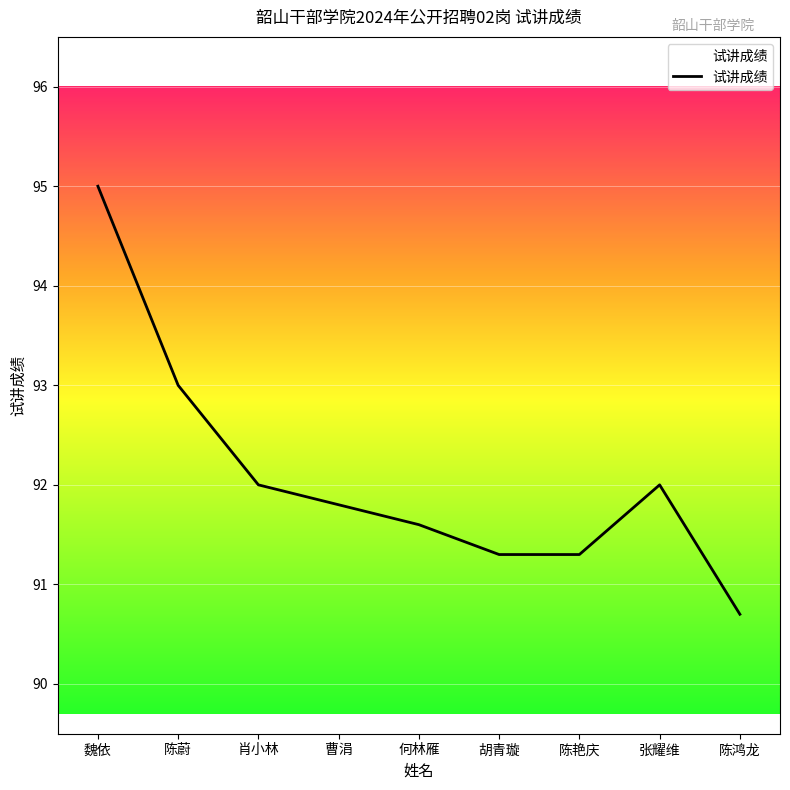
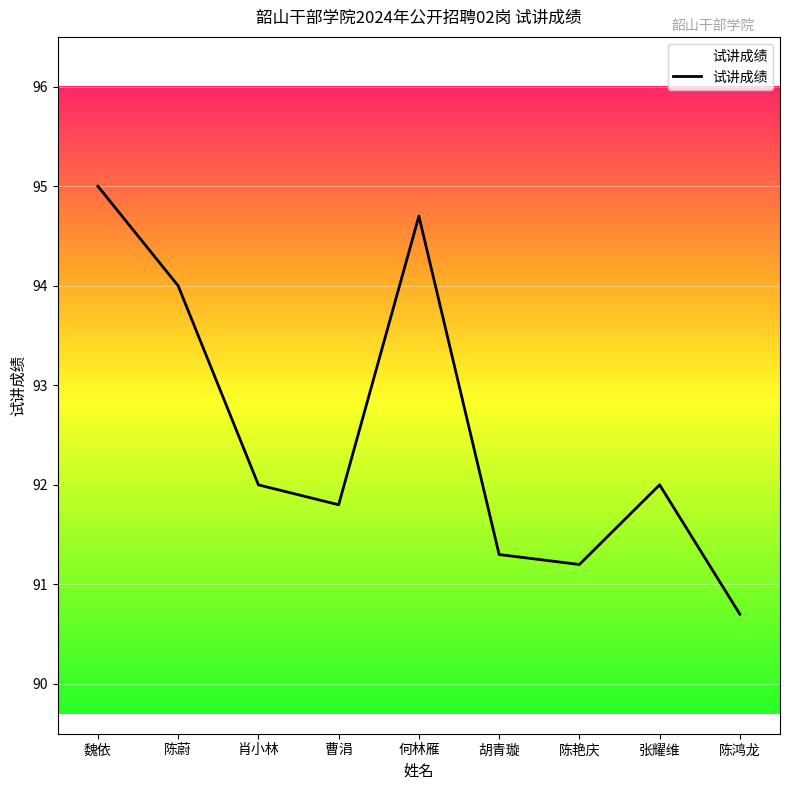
  {
    "魏依": 95.0,
-   "陈蔚": 93,
+   "陈蔚": 94,
    "肖小林": 92.0,
    "曹涓": 91.8,
-   "何林雁": 91.6,
+   "何林雁": 94.7,
    "胡青璇": 91.3,
-   "陈艳庆": 91.3,
+   "陈艳庆": 91.2,
    "张耀维": 92.0,
    "陈鸿龙": 90.7
  }
